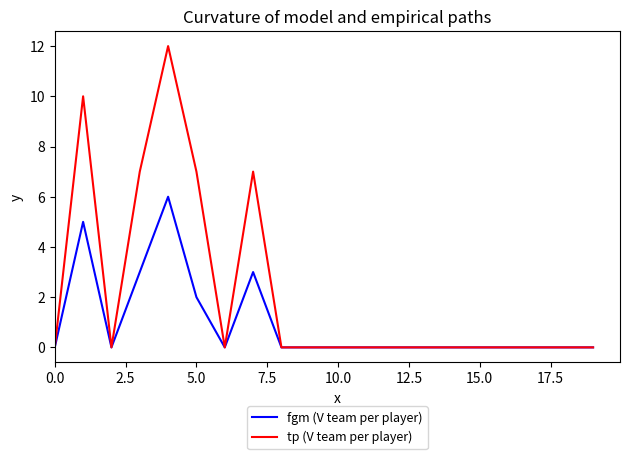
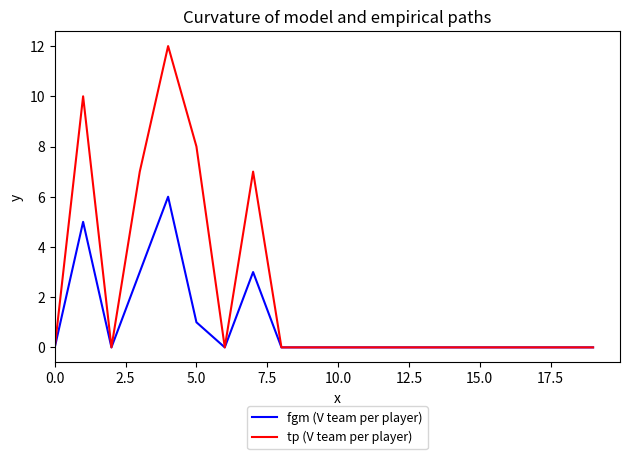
  {
    "fgm (V team per player)": {
-     "5.0": 2
+     "5.0": 1
    },
    "tp (V team per player)": {
-     "5.0": 7
+     "5.0": 8
    }
  }
